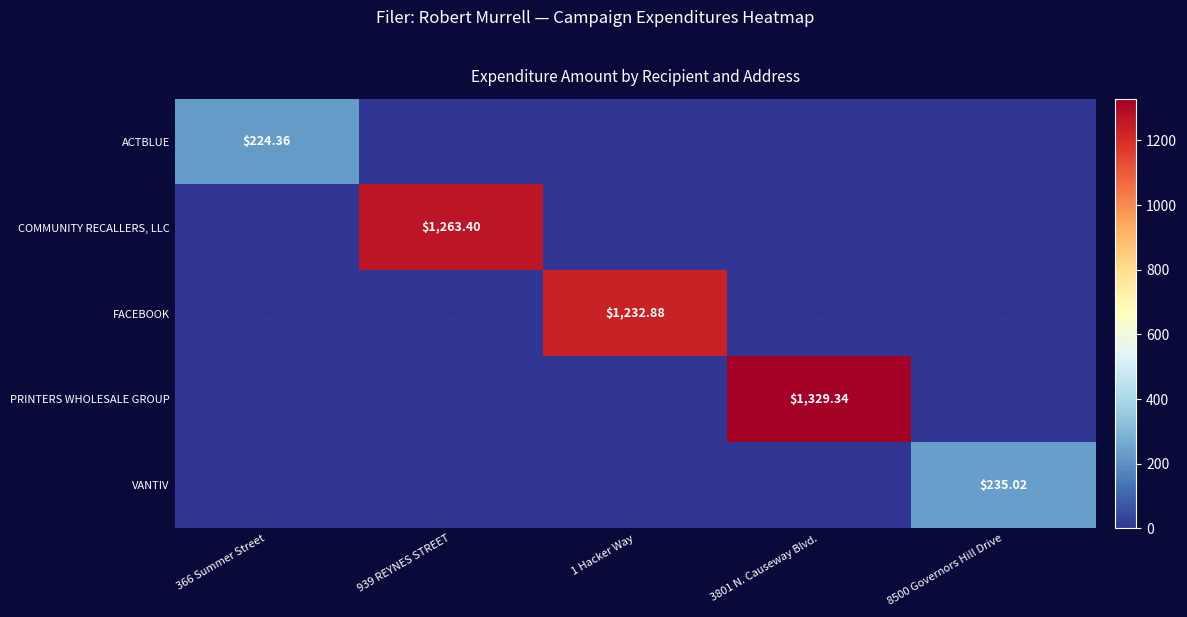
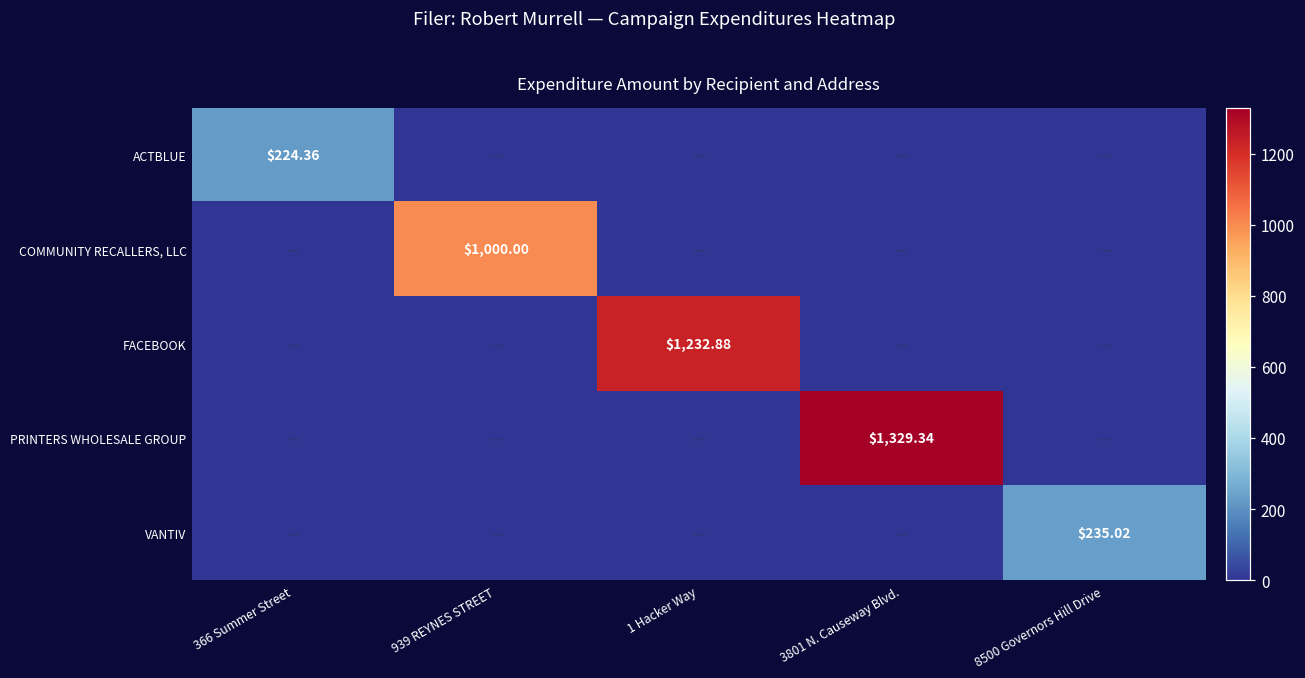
  {
    "ACTBLUE": {
      "366 Summer Street": "$224.36"
    },
    "COMMUNITY RECALLERS, LLC": {
-     "939 REYNES STREET": "$1,263.40"
+     "939 REYNES STREET": "$1,000.00"
    },
    "FACEBOOK": {
      "1 Hacker Way": "$1,232.88"
    },
    "PRINTERS WHOLESALE GROUP": {
      "3801 N. Causeway Blvd.": "$1,329.34"
    },
    "VANTIV": {
      "8500 Governors Hill Drive": "$235.02"
    }
  }
